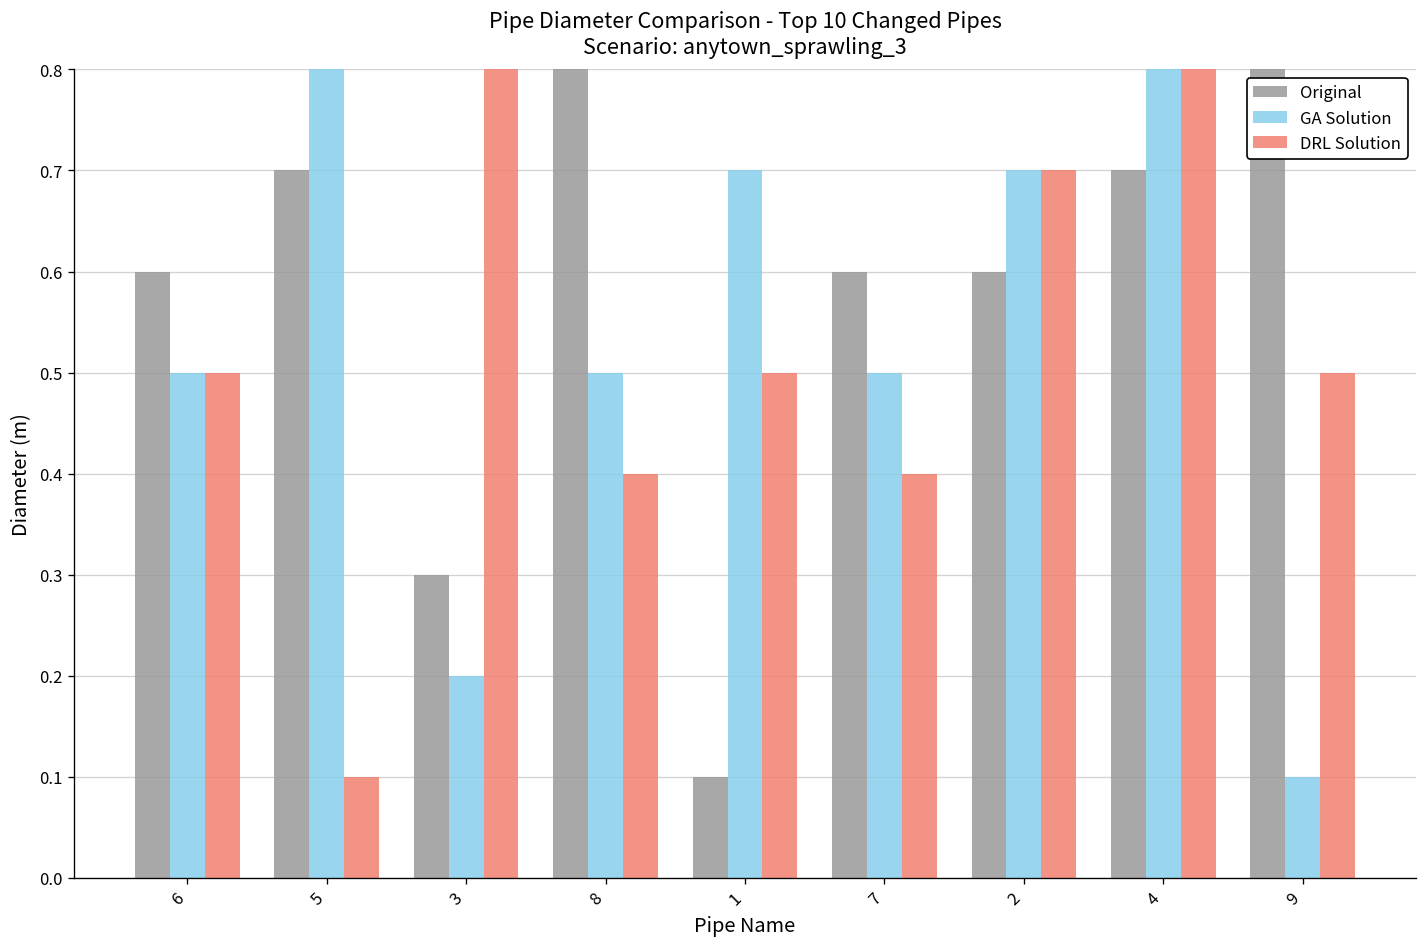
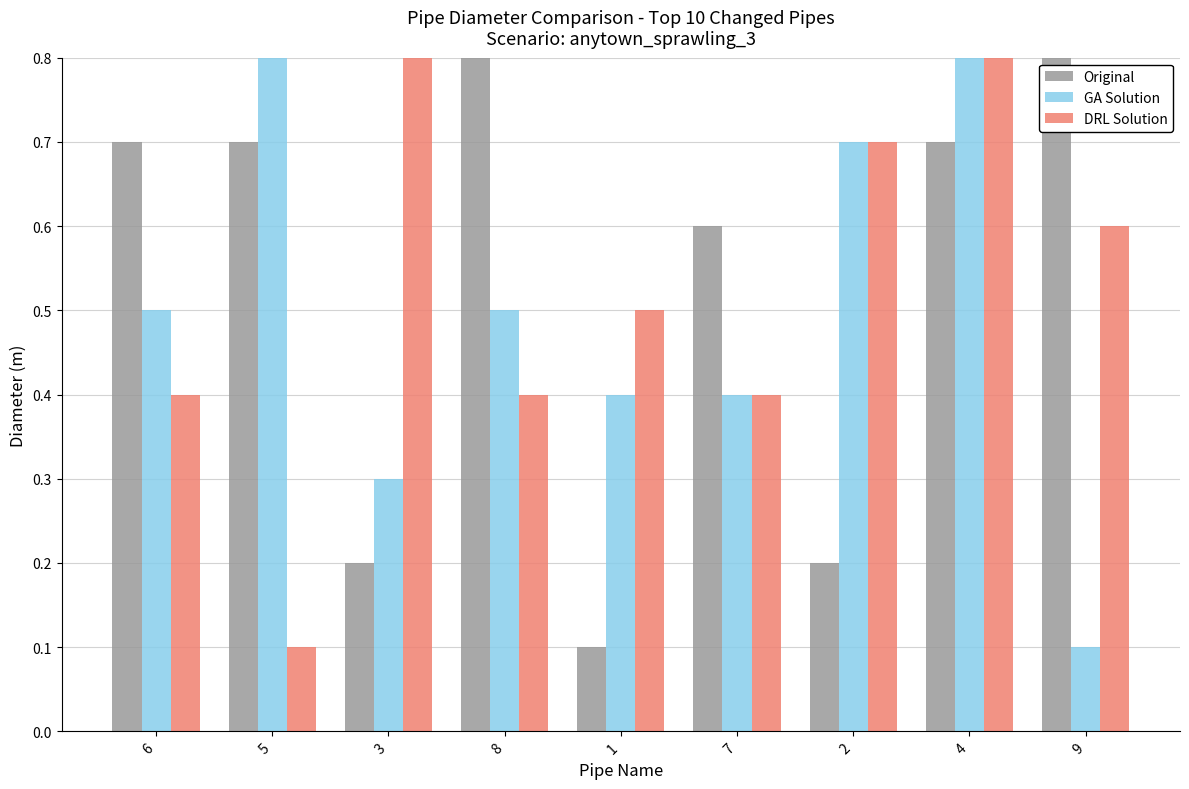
  {
    "Original": {
-     "6": 0.60,
+     "6": 0.70,
      "5": 0.70,
-     "3": 0.30,
+     "3": 0.20,
      "8": 0.80,
      "1": 0.10,
      "7": 0.60,
-     "2": 0.60,
+     "2": 0.20,
      "4": 0.70
    },
    "GA Solution": {
      "6": 0.50,
      "5": 0.80,
-     "3": 0.20,
+     "3": 0.30,
      "8": 0.50,
-     "1": 0.70,
-     "7": 0.50,
+     "1": 0.40,
+     "7": 0.40,
      "2": 0.70,
      "9": 0.10
    },
    "DRL Solution": {
-     "6": 0.50,
+     "6": 0.40,
      "5": 0.10,
      "8": 0.40,
      "1": 0.50,
      "7": 0.40,
      "2": 0.70,
      "4": 0.80,
-     "9": 0.50
+     "9": 0.60
    }
  }
